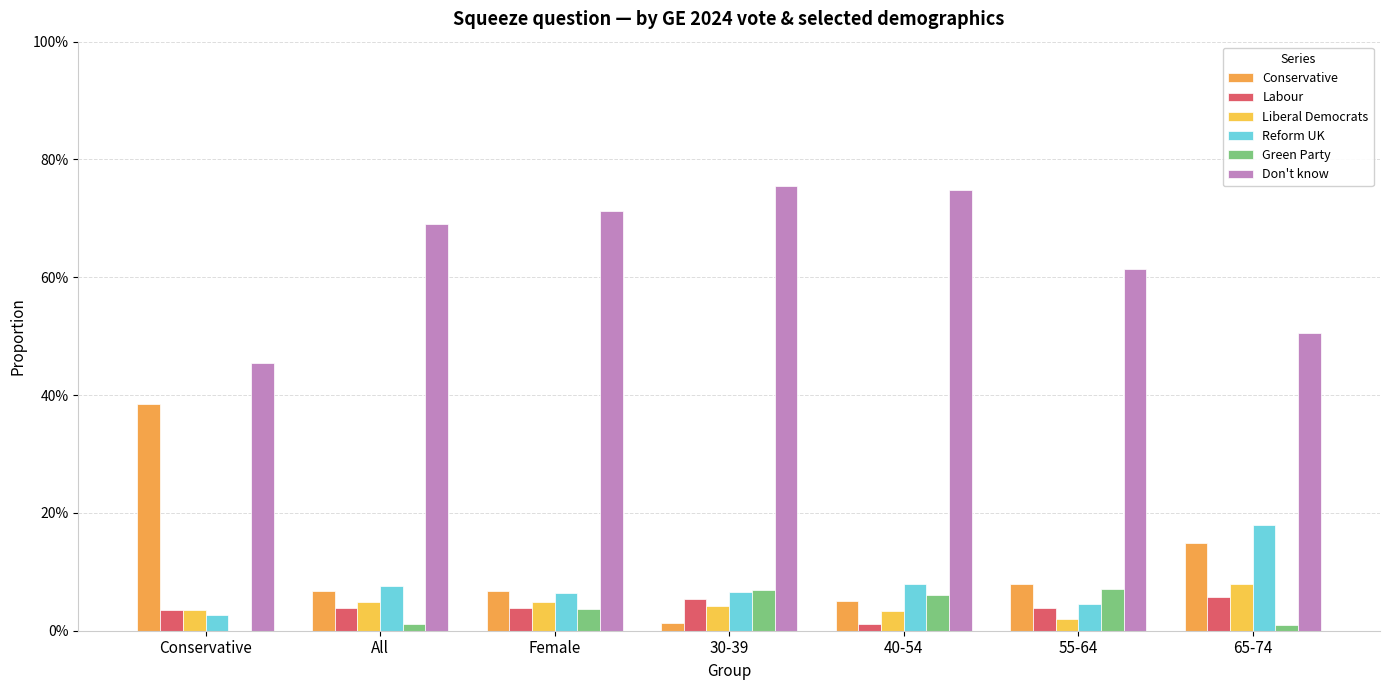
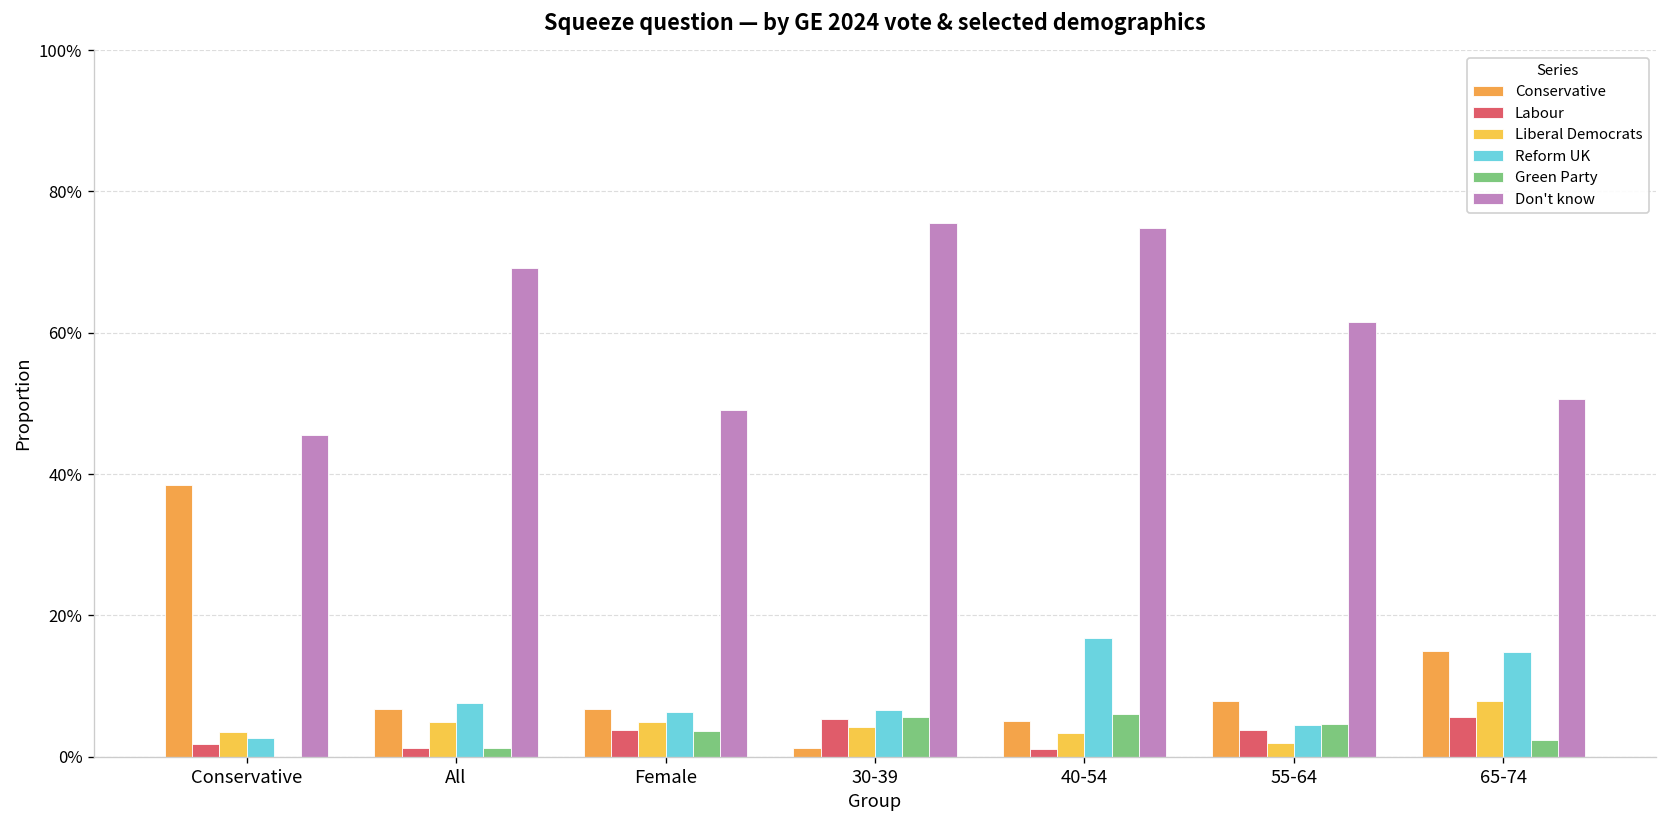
  {
    "Labour": {
-     "Conservative": "4%",
-     "All": "4%",
+     "Conservative": "2%",
+     "All": "1%",
      "Female": "4%",
      "30-39": "5%",
      "40-54": "1%",
      "55-64": "4%",
      "65-74": "6%"
    },
    "Reform UK": {
      "Conservative": "3%",
      "All": "8%",
      "Female": "6%",
      "30-39": "7%",
-     "40-54": "8%",
+     "40-54": "17%",
      "55-64": "4%",
-     "65-74": "18%"
+     "65-74": "15%"
    },
    "Green Party": {
      "Conservative": "0%",
      "All": "1%",
      "Female": "4%",
-     "30-39": "7%",
+     "30-39": "6%",
      "40-54": "6%",
-     "55-64": "7%",
-     "65-74": "1%"
+     "55-64": "5%",
+     "65-74": "2%"
    },
    "Don't know": {
      "Conservative": "46%",
      "All": "69%",
-     "Female": "71%",
+     "Female": "49%",
      "30-39": "76%",
      "40-54": "75%",
      "55-64": "61%",
      "65-74": "51%"
    }
  }
